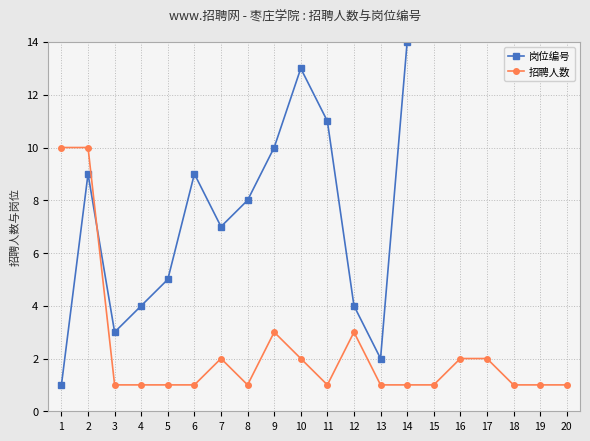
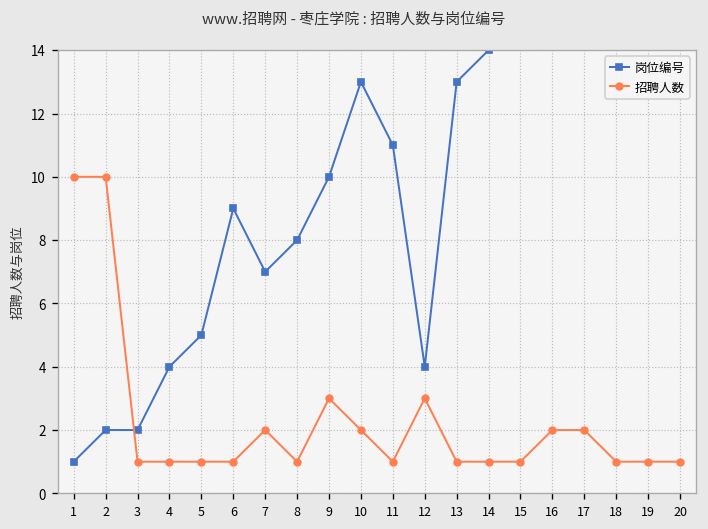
  {
    "岗位编号": {
      "1": 1,
-     "2": 9,
-     "3": 3,
+     "2": 2,
+     "3": 2,
      "4": 4,
      "5": 5,
      "6": 9,
      "7": 7,
      "8": 8,
      "9": 10,
      "10": 13,
      "11": 11,
      "12": 4,
-     "13": 2,
+     "13": 13,
      "14": 14
    },
    "招聘人数": {
      "1": 10,
      "2": 10,
      "3": 1,
      "4": 1,
      "5": 1,
      "6": 1,
      "7": 2,
      "8": 1,
      "9": 3,
      "10": 2,
      "11": 1,
      "12": 3,
      "13": 1,
      "14": 1,
      "15": 1,
      "16": 2,
      "17": 2,
      "18": 1,
      "19": 1,
      "20": 1
    }
  }
